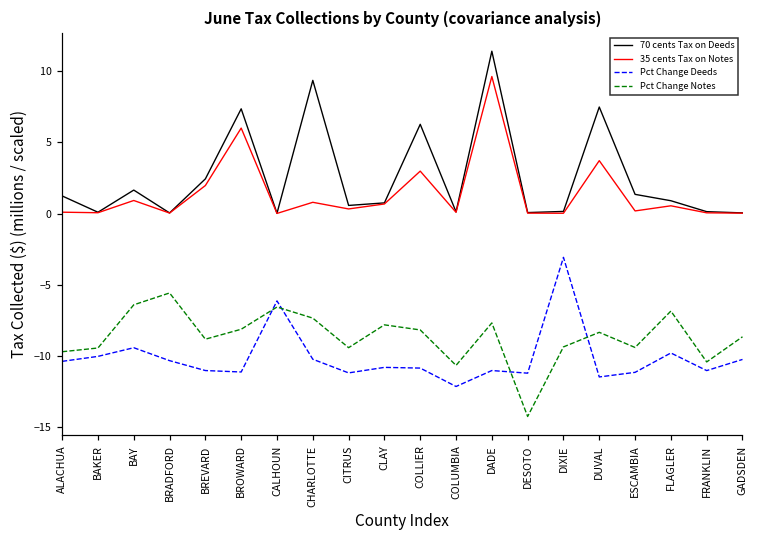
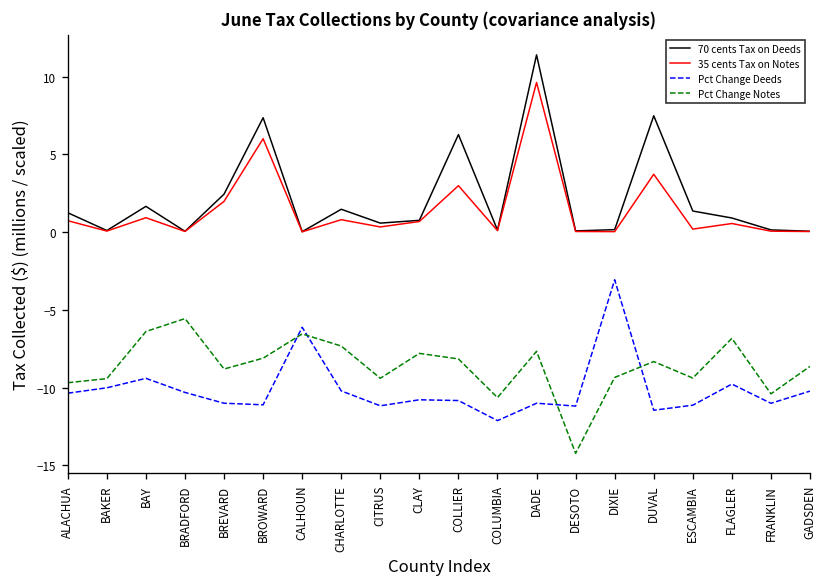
  {
    "70 cents Tax on Deeds": {
      "ALACHUA": 1.2,
      "BAY": 1.7,
      "BREVARD": 2.4,
      "BROWARD": 7.4,
-     "CHARLOTTE": 9.3,
+     "CHARLOTTE": 1.5,
      "CITRUS": 0.6,
      "COLLIER": 6.3,
      "DADE": 11.4,
      "DUVAL": 7.5,
      "ESCAMBIA": 1.4,
      "FLAGLER": 0.9
    },
    "35 cents Tax on Notes": {
-     "ALACHUA": 0.1,
+     "ALACHUA": 0.7,
      "BAY": 0.9,
      "BREVARD": 2.0,
      "BROWARD": 6.0,
      "CHARLOTTE": 0.8,
      "CITRUS": 0.3,
      "COLLIER": 3.0,
      "DADE": 9.6,
      "DUVAL": 3.7,
      "ESCAMBIA": 0.2,
      "FLAGLER": 0.5
    },
    "Pct Change Deeds": {
      "ALACHUA": -10.4,
      "BAKER": -10.0,
      "BAY": -9.4,
      "BRADFORD": -10.3,
      "BREVARD": -11.0,
      "BROWARD": -11.1,
      "CALHOUN": -6.1,
      "CHARLOTTE": -10.2,
      "CITRUS": -11.2,
      "CLAY": -10.8,
      "COLLIER": -10.8,
      "COLUMBIA": -12.1,
      "DADE": -11.0,
      "DESOTO": -11.2,
      "DIXIE": -3.1,
      "DUVAL": -11.5,
      "ESCAMBIA": -11.1,
      "FLAGLER": -9.8,
      "FRANKLIN": -11.0,
      "GADSDEN": -10.2
    },
    "Pct Change Notes": {
      "ALACHUA": -9.7,
      "BAKER": -9.4,
      "BAY": -6.4,
      "BRADFORD": -5.6,
      "BREVARD": -8.8,
      "BROWARD": -8.1,
      "CALHOUN": -6.5,
      "CHARLOTTE": -7.3,
      "CITRUS": -9.4,
      "CLAY": -7.8,
      "COLLIER": -8.2,
      "COLUMBIA": -10.6,
      "DADE": -7.7,
      "DESOTO": -14.2,
      "DIXIE": -9.3,
      "DUVAL": -8.3,
      "ESCAMBIA": -9.4,
      "FLAGLER": -6.8,
      "FRANKLIN": -10.4,
      "GADSDEN": -8.6
    }
  }
